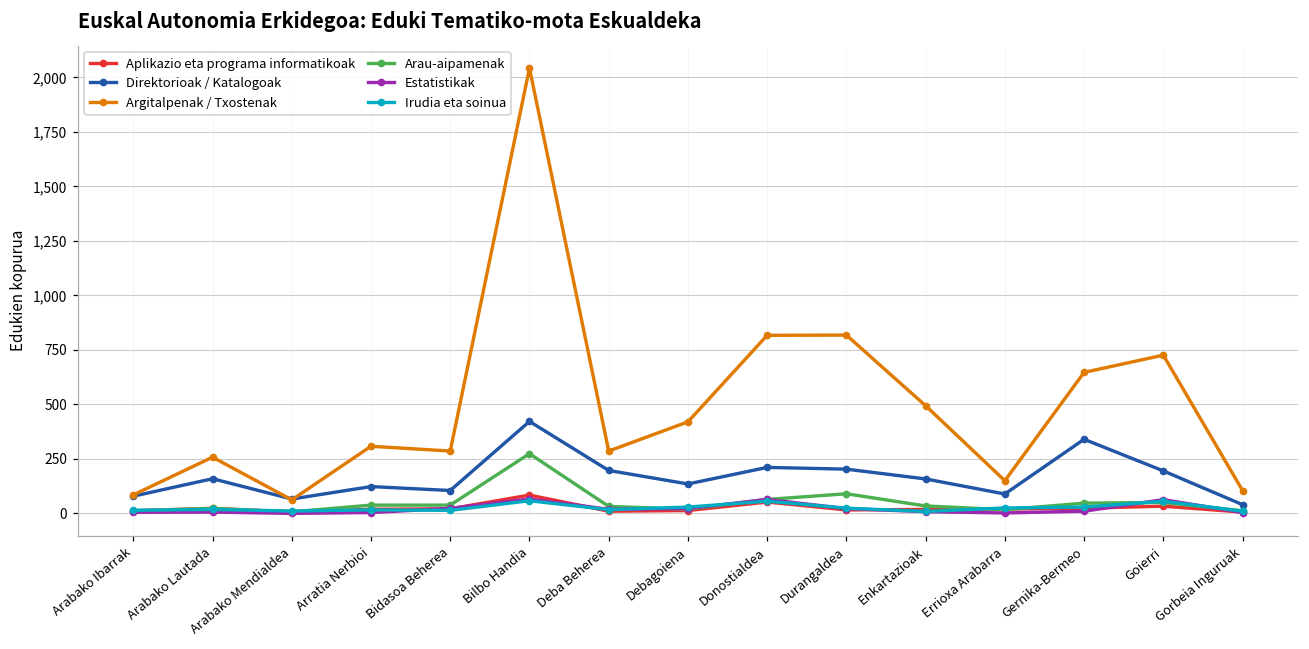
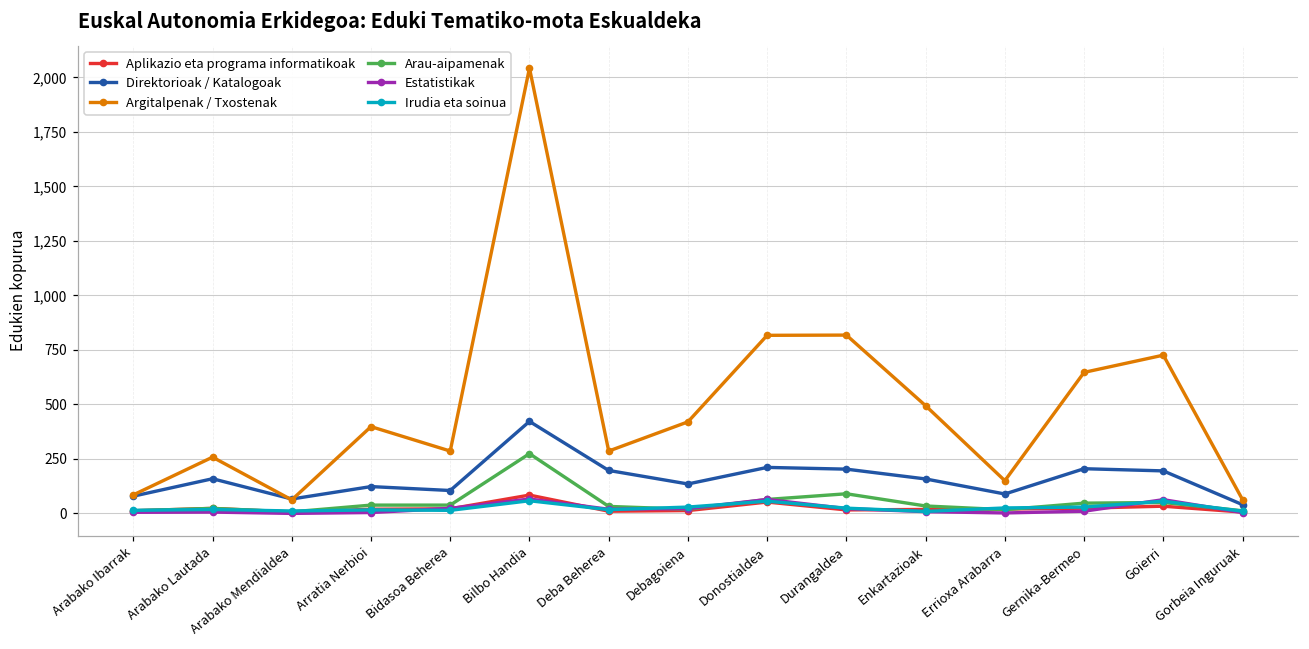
  {
    "Aplikazio eta programa informatikoak": {
      "Bilbo Handia": "80",
      "Goierri": "30"
    },
    "Direktorioak / Katalogoak": {
      "Arabako Lautada": "160",
      "Arratia Nerbioi": "120",
      "Bidasoa Beherea": "110",
      "Bilbo Handia": "420",
      "Deba Beherea": "200",
      "Debagoiena": "140",
      "Donostialdea": "210",
      "Durangaldea": "200",
      "Enkartazioak": "160",
      "Errioxa Arabarra": "90",
-     "Gernika-Bermeo": "340",
+     "Gernika-Bermeo": "210",
      "Goierri": "200",
      "Gorbeia Inguruak": "40"
    },
    "Argitalpenak / Txostenak": {
      "Arabako Lautada": "260",
-     "Arratia Nerbioi": "310",
+     "Arratia Nerbioi": "400",
      "Bidasoa Beherea": "290",
      "Bilbo Handia": "2,040",
      "Deba Beherea": "290",
      "Debagoiena": "420",
      "Donostialdea": "820",
      "Durangaldea": "820",
      "Enkartazioak": "490",
      "Errioxa Arabarra": "150",
      "Gernika-Bermeo": "650",
      "Goierri": "730",
-     "Gorbeia Inguruak": "110"
+     "Gorbeia Inguruak": "60"
    },
    "Arau-aipamenak": {
      "Arratia Nerbioi": "40",
      "Bidasoa Beherea": "40",
      "Bilbo Handia": "270",
      "Deba Beherea": "30",
      "Durangaldea": "90",
      "Enkartazioak": "30",
      "Gernika-Bermeo": "50"
    },
    "Estatistikak": {
      "Errioxa Arabarra": "0",
      "Gernika-Bermeo": "10"
    }
  }
